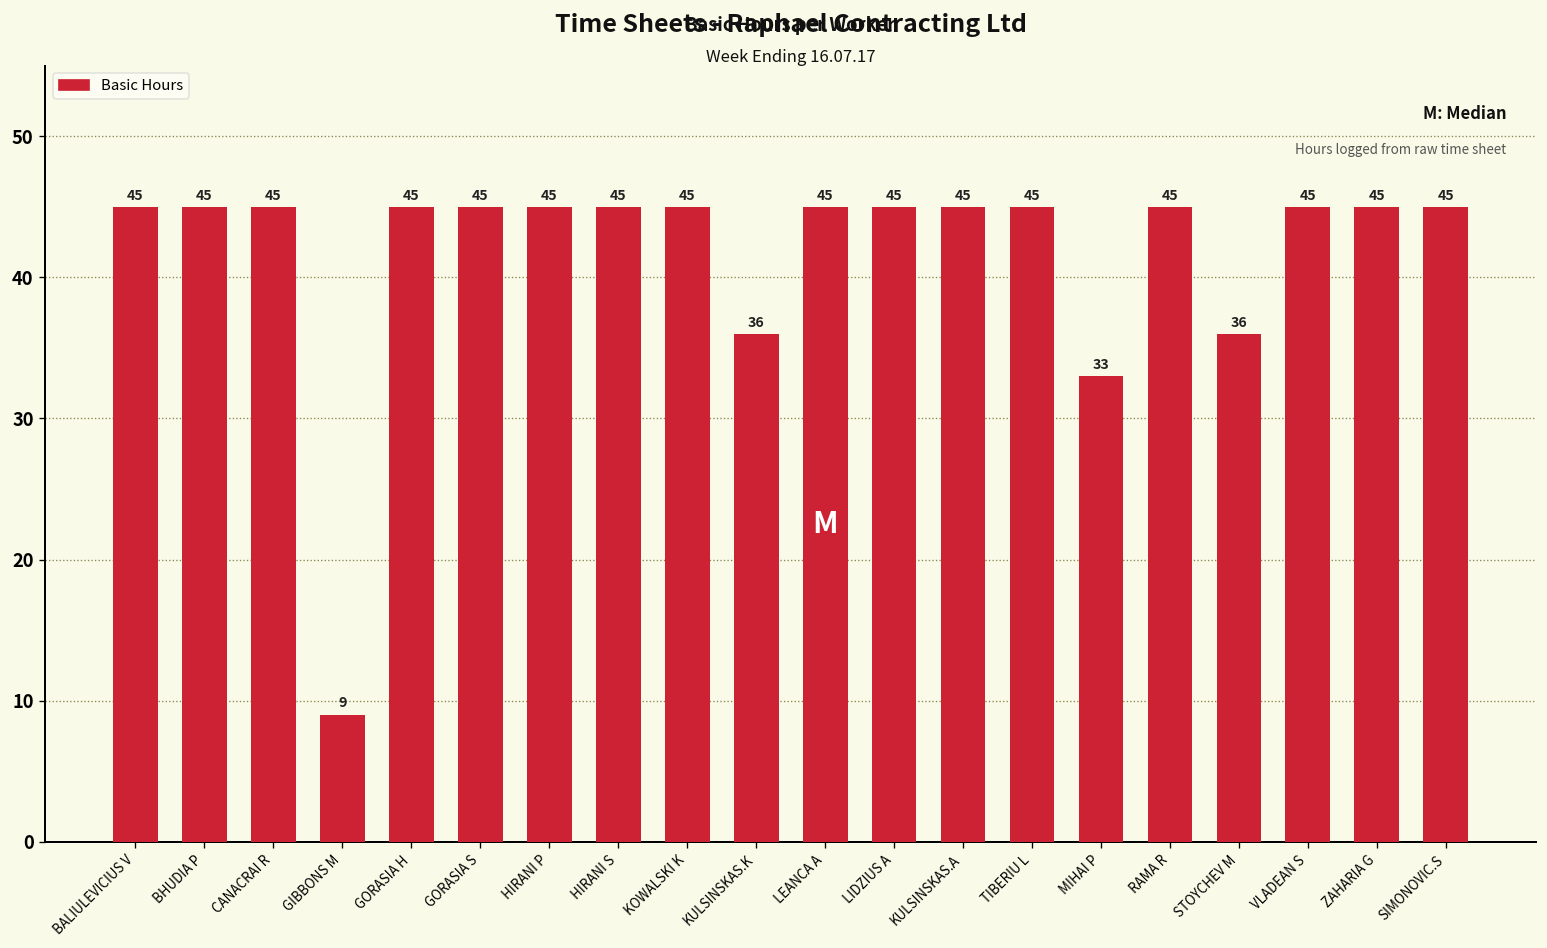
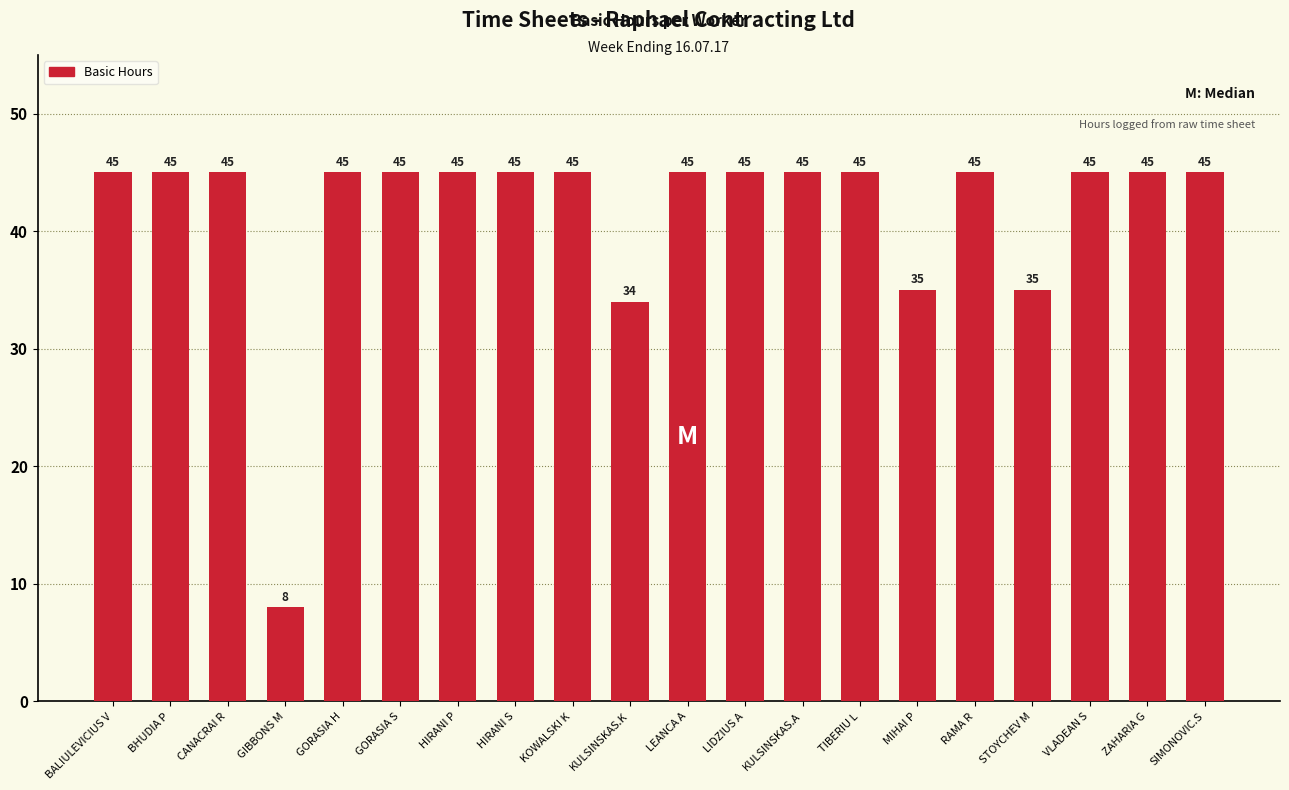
  {
    "BALIULEVICIUS V": 45,
    "BHUDIA P": 45,
    "CANACRAI R": 45,
-   "GIBBONS M": 9,
+   "GIBBONS M": 8,
    "GORASIA H": 45,
    "GORASIA S": 45,
    "HIRANI P": 45,
    "HIRANI S": 45,
    "KOWALSKI K": 45,
-   "KULSINSKAS.K": 36,
+   "KULSINSKAS.K": 34,
    "LEANCA A": 45,
    "LIDZIUS A": 45,
    "KULSINSKAS.A": 45,
    "TIBERIU L": 45,
-   "MIHAI P": 33,
+   "MIHAI P": 35,
    "RAMA R": 45,
-   "STOYCHEV M": 36,
+   "STOYCHEV M": 35,
    "VLADEAN S": 45,
    "ZAHARIA G": 45,
    "SIMONOVIC.S": 45
  }
